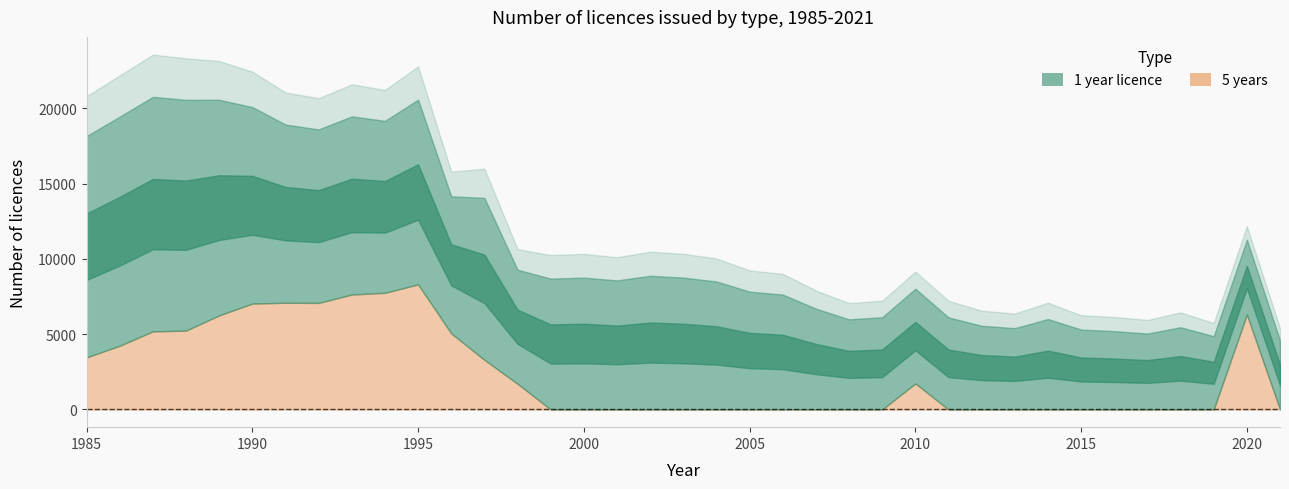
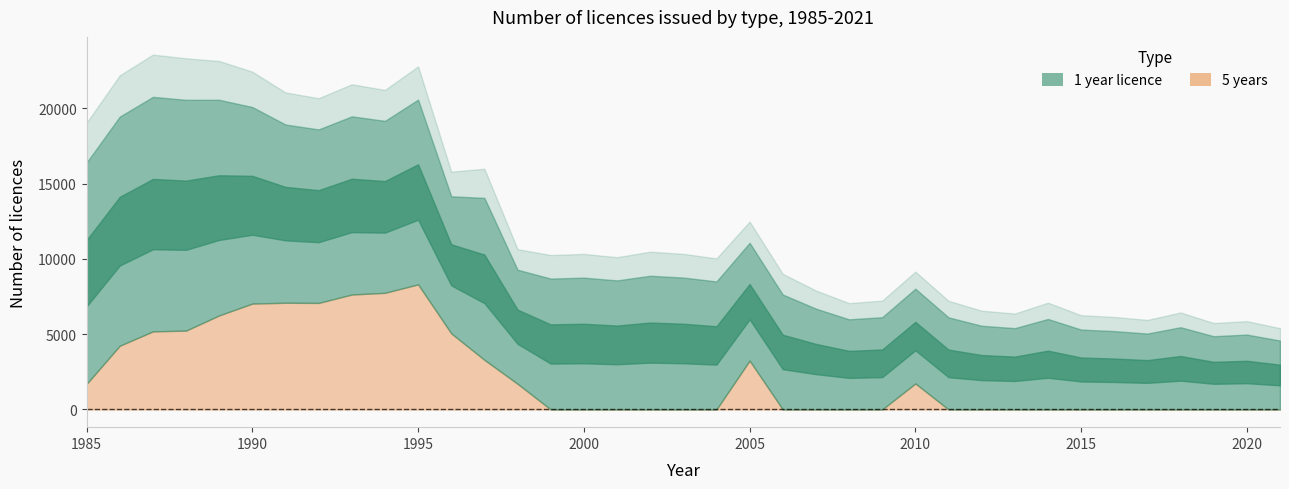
  {
    "5 years": {
-     "1985": 3500,
+     "1985": 1700,
      "1990": 7000,
      "1995": 8300,
      "2000": 0,
-     "2005": 0,
+     "2005": 3200,
      "2010": 1700,
      "2015": 0,
-     "2020": 6300
+     "2020": 0
    }
  }
